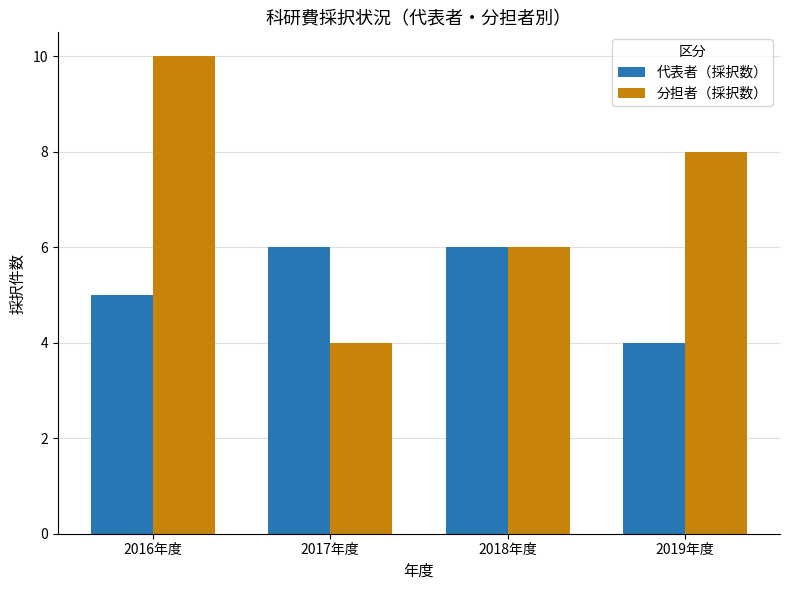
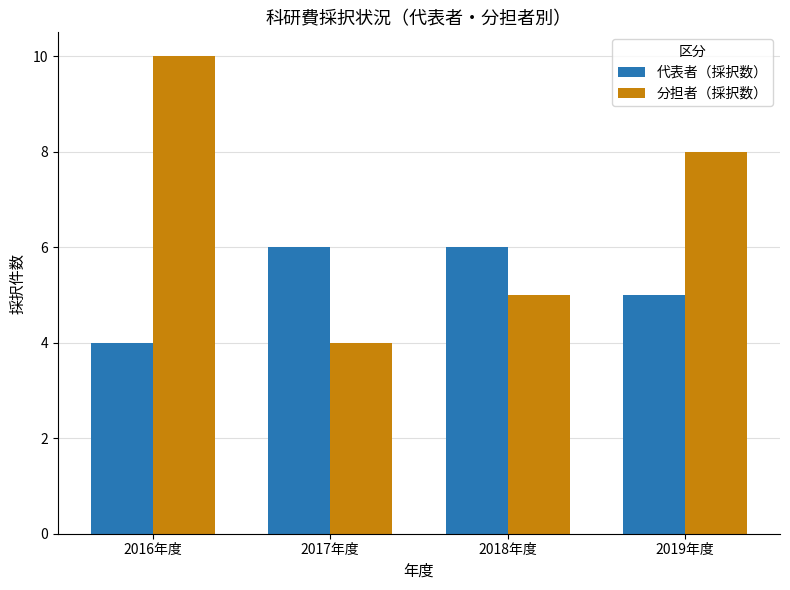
  {
    "代表者（採択数）": {
-     "2016年度": 5,
+     "2016年度": 4,
      "2017年度": 6,
      "2018年度": 6,
-     "2019年度": 4
+     "2019年度": 5
    },
    "分担者（採択数）": {
      "2016年度": 10,
      "2017年度": 4,
-     "2018年度": 6,
+     "2018年度": 5,
      "2019年度": 8
    }
  }
